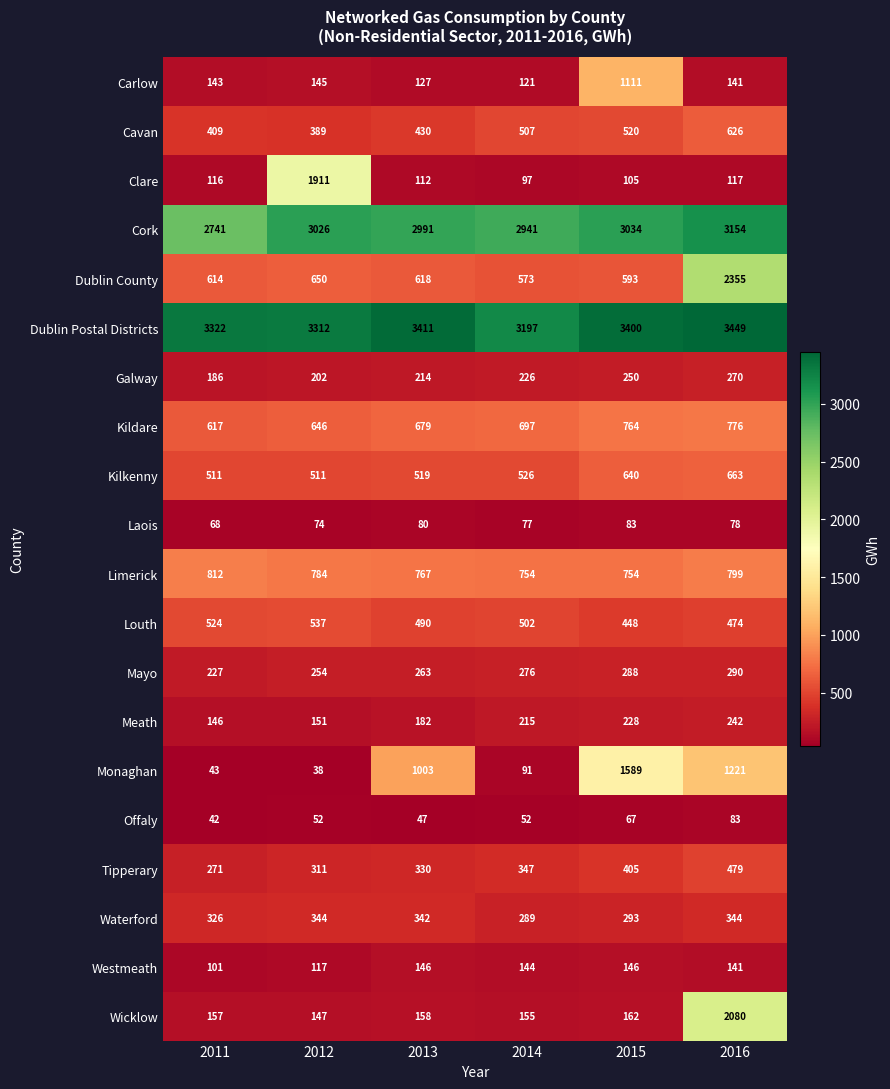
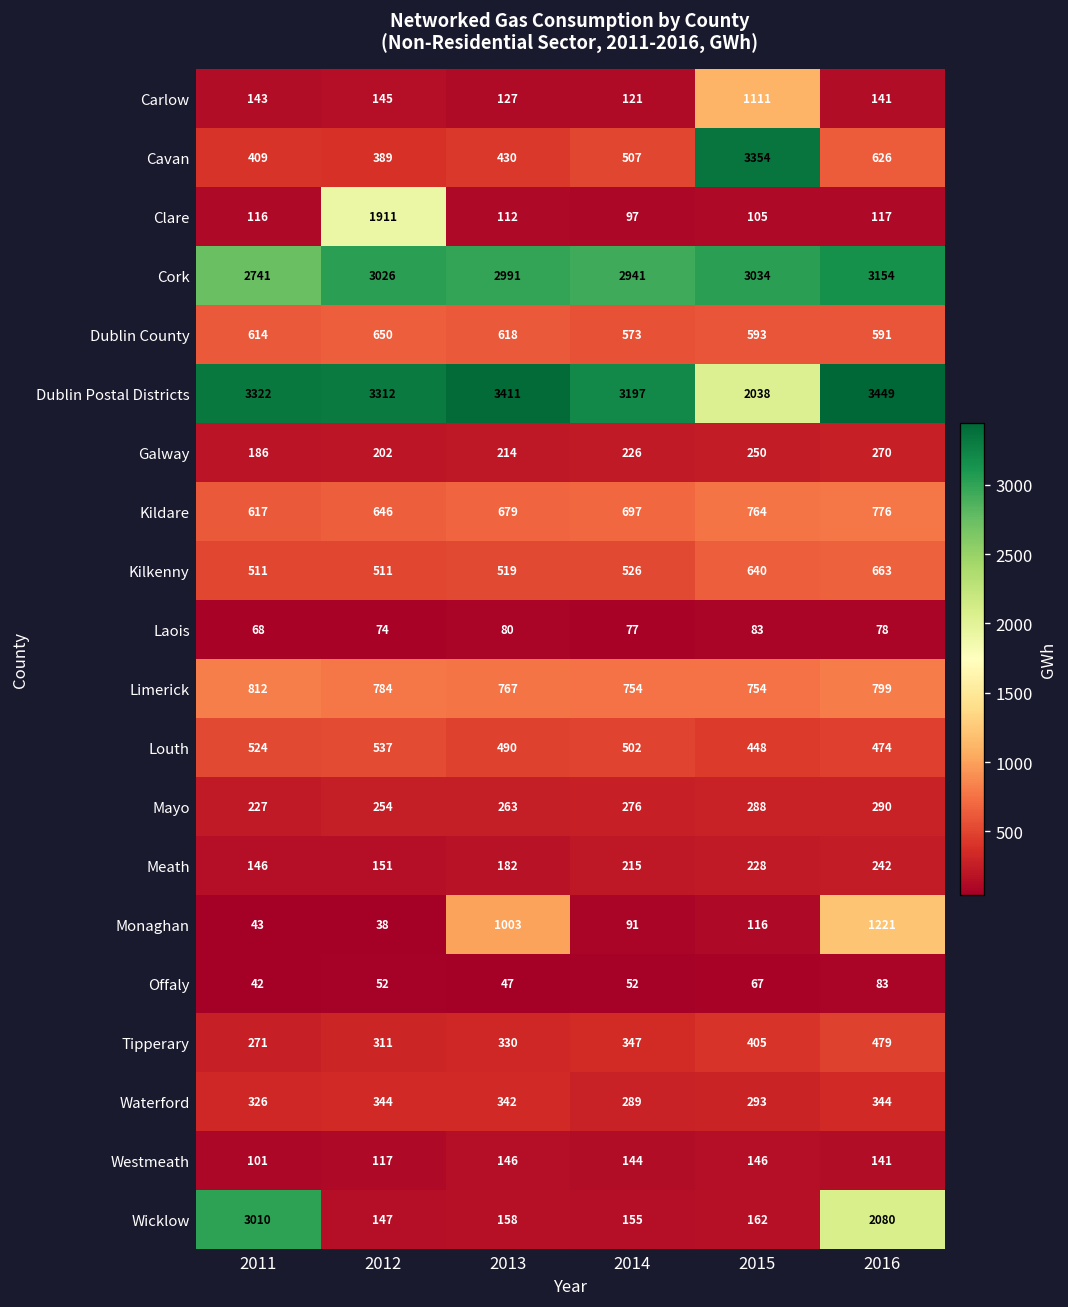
  {
    "Carlow": {
      "2011": 143,
      "2012": 145,
      "2013": 127,
      "2014": 121,
      "2015": 1111,
      "2016": 141
    },
    "Cavan": {
      "2011": 409,
      "2012": 389,
      "2013": 430,
      "2014": 507,
-     "2015": 520,
+     "2015": 3354,
      "2016": 626
    },
    "Clare": {
      "2011": 116,
      "2012": 1911,
      "2013": 112,
      "2014": 97,
      "2015": 105,
      "2016": 117
    },
    "Cork": {
      "2011": 2741,
      "2012": 3026,
      "2013": 2991,
      "2014": 2941,
      "2015": 3034,
      "2016": 3154
    },
    "Dublin County": {
      "2011": 614,
      "2012": 650,
      "2013": 618,
      "2014": 573,
      "2015": 593,
-     "2016": 2355
+     "2016": 591
    },
    "Dublin Postal Districts": {
      "2011": 3322,
      "2012": 3312,
      "2013": 3411,
      "2014": 3197,
-     "2015": 3400,
+     "2015": 2038,
      "2016": 3449
    },
    "Galway": {
      "2011": 186,
      "2012": 202,
      "2013": 214,
      "2014": 226,
      "2015": 250,
      "2016": 270
    },
    "Kildare": {
      "2011": 617,
      "2012": 646,
      "2013": 679,
      "2014": 697,
      "2015": 764,
      "2016": 776
    },
    "Kilkenny": {
      "2011": 511,
      "2012": 511,
      "2013": 519,
      "2014": 526,
      "2015": 640,
      "2016": 663
    },
    "Laois": {
      "2011": 68,
      "2012": 74,
      "2013": 80,
      "2014": 77,
      "2015": 83,
      "2016": 78
    },
    "Limerick": {
      "2011": 812,
      "2012": 784,
      "2013": 767,
      "2014": 754,
      "2015": 754,
      "2016": 799
    },
    "Louth": {
      "2011": 524,
      "2012": 537,
      "2013": 490,
      "2014": 502,
      "2015": 448,
      "2016": 474
    },
    "Mayo": {
      "2011": 227,
      "2012": 254,
      "2013": 263,
      "2014": 276,
      "2015": 288,
      "2016": 290
    },
    "Meath": {
      "2011": 146,
      "2012": 151,
      "2013": 182,
      "2014": 215,
      "2015": 228,
      "2016": 242
    },
    "Monaghan": {
      "2011": 43,
      "2012": 38,
      "2013": 1003,
      "2014": 91,
-     "2015": 1589,
+     "2015": 116,
      "2016": 1221
    },
    "Offaly": {
      "2011": 42,
      "2012": 52,
      "2013": 47,
      "2014": 52,
      "2015": 67,
      "2016": 83
    },
    "Tipperary": {
      "2011": 271,
      "2012": 311,
      "2013": 330,
      "2014": 347,
      "2015": 405,
      "2016": 479
    },
    "Waterford": {
      "2011": 326,
      "2012": 344,
      "2013": 342,
      "2014": 289,
      "2015": 293,
      "2016": 344
    },
    "Westmeath": {
      "2011": 101,
      "2012": 117,
      "2013": 146,
      "2014": 144,
      "2015": 146,
      "2016": 141
    },
    "Wicklow": {
-     "2011": 157,
+     "2011": 3010,
      "2012": 147,
      "2013": 158,
      "2014": 155,
      "2015": 162,
      "2016": 2080
    }
  }
